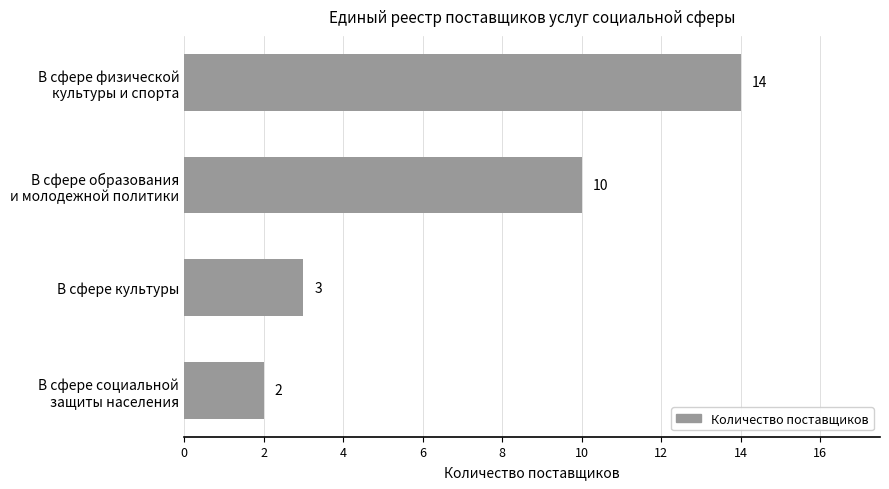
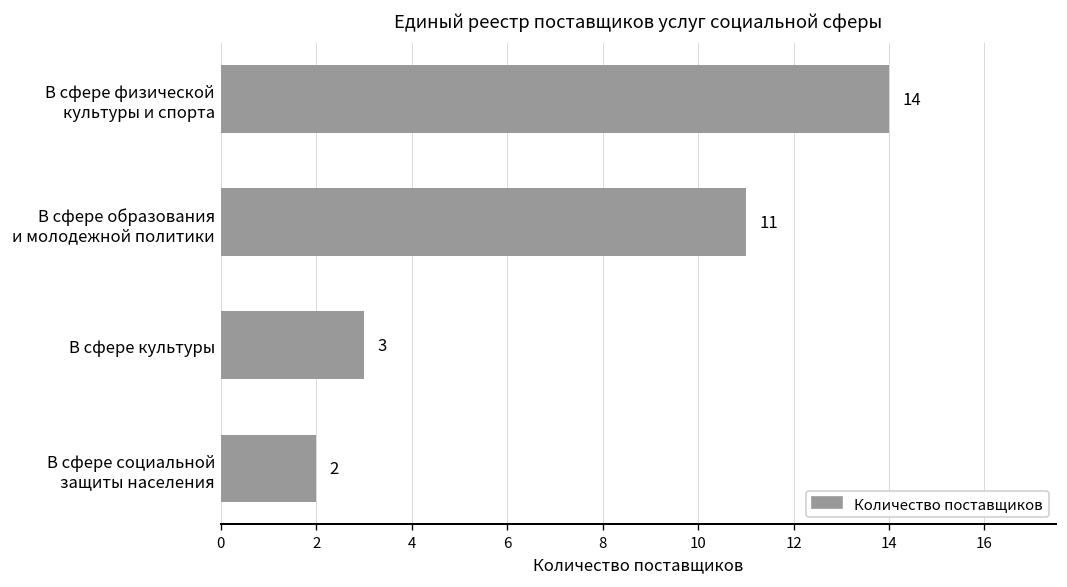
  {
    "В сфере физической культуры и спорта": 14,
-   "В сфере образования и молодежной политики": 10,
+   "В сфере образования и молодежной политики": 11,
    "В сфере культуры": 3,
    "В сфере социальной защиты населения": 2
  }
